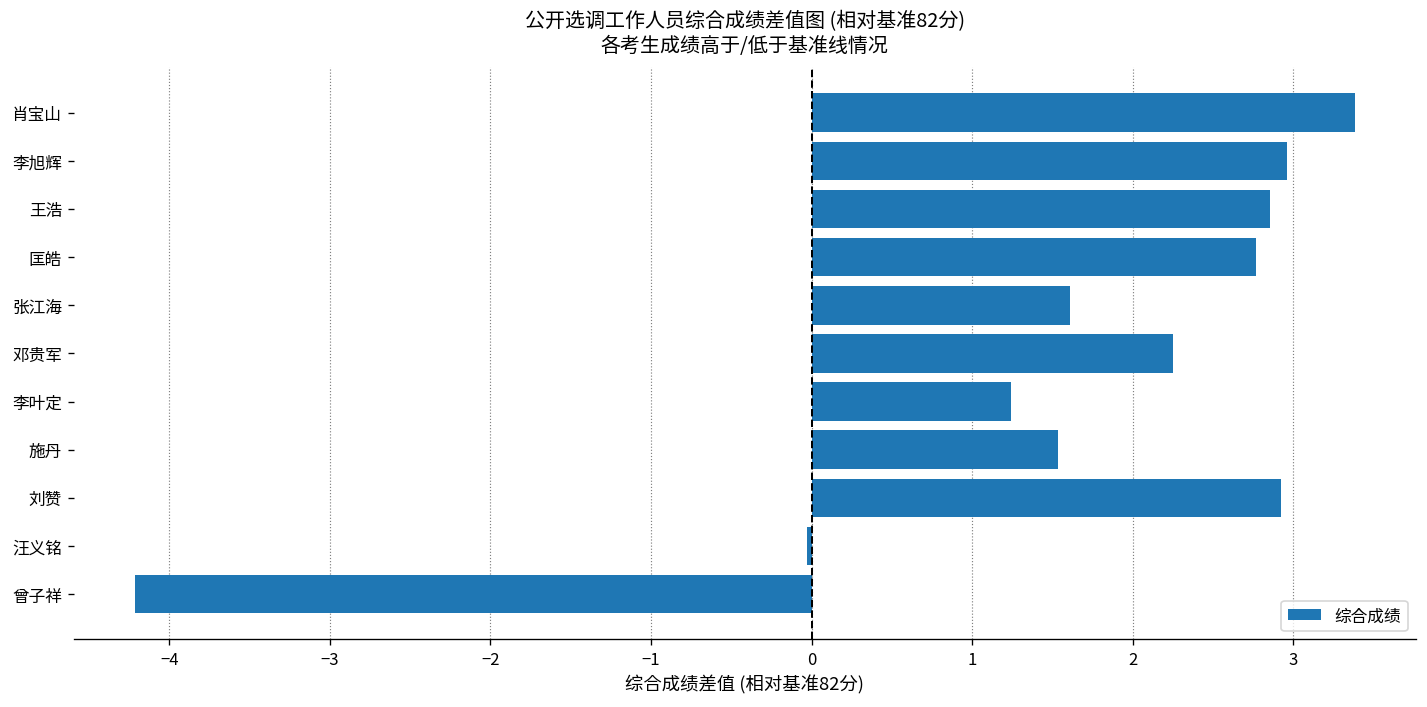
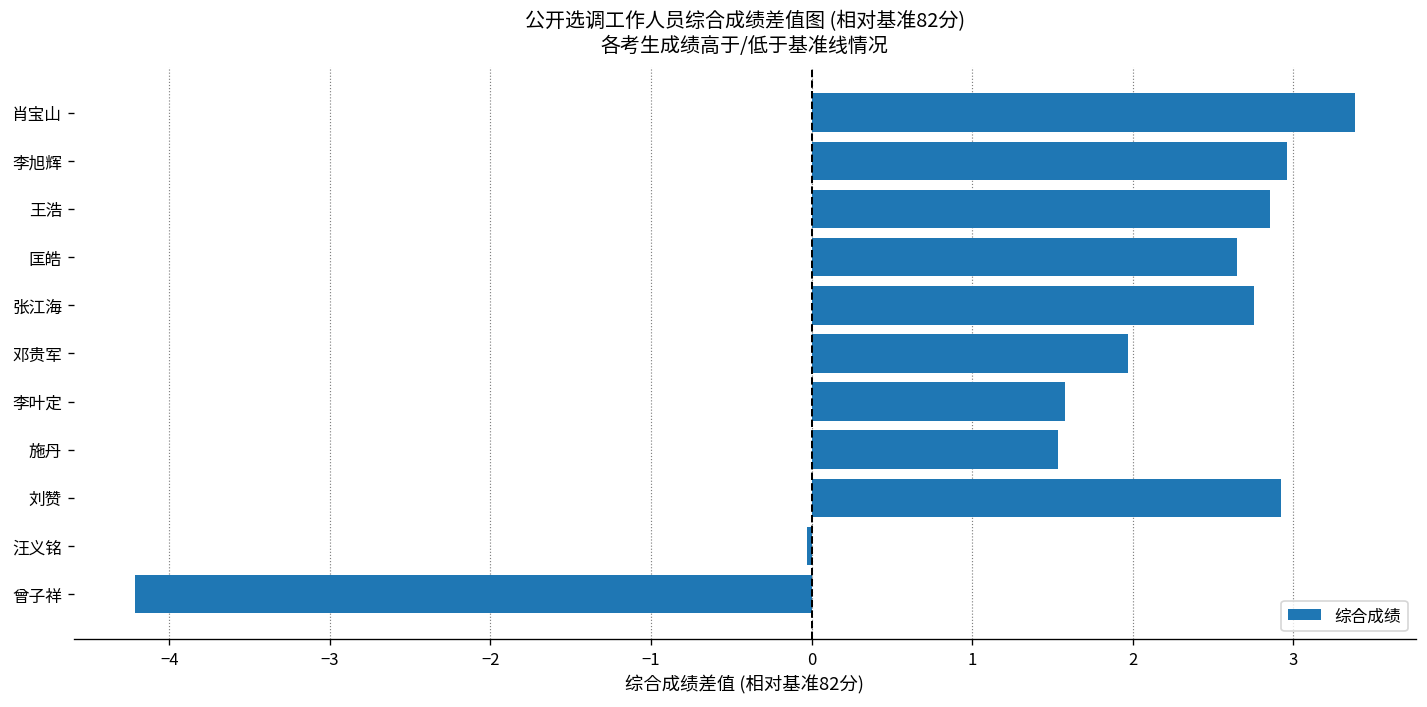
  {
    "肖宝山": 3.38,
    "李旭辉": 2.96,
    "王浩": 2.85,
-   "匡皓": 2.77,
-   "张江海": 1.61,
-   "邓贵军": 2.25,
-   "李叶定": 1.24,
+   "匡皓": 2.65,
+   "张江海": 2.75,
+   "邓贵军": 1.97,
+   "李叶定": 1.58,
    "施丹": 1.53,
    "刘赞": 2.92,
    "汪义铭": -0.03,
    "曾子祥": -4.22
  }
